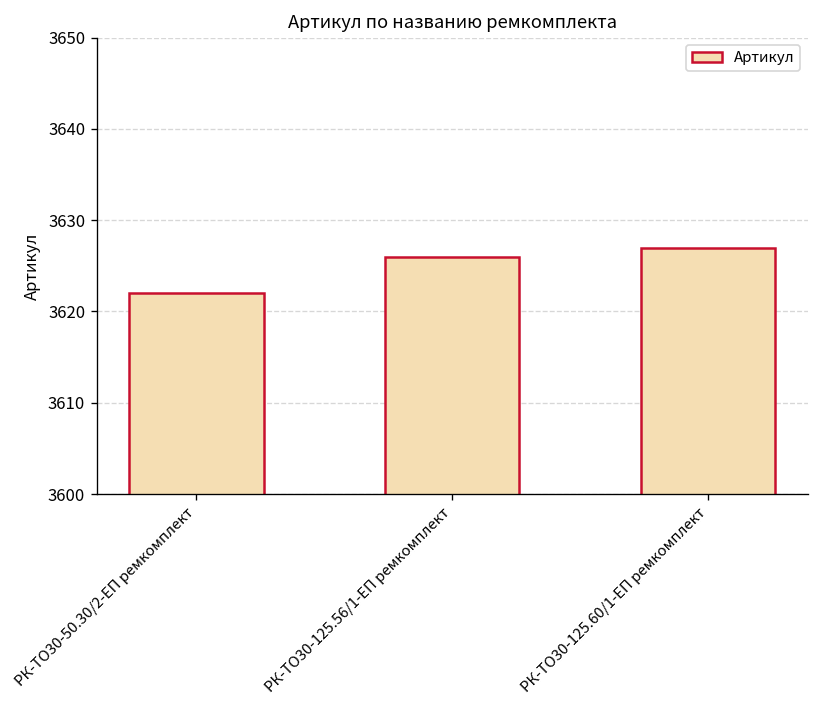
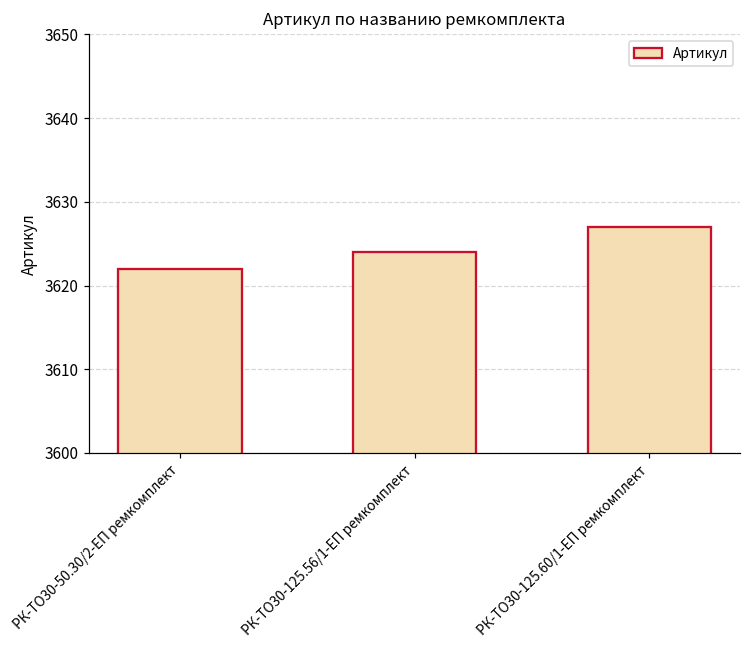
  {
    "РК-ТО30-50.30/2-ЕП ремкомплект": 3622,
-   "РК-ТО30-125.56/1-ЕП ремкомплект": 3626,
+   "РК-ТО30-125.56/1-ЕП ремкомплект": 3624,
    "РК-ТО30-125.60/1-ЕП ремкомплект": 3627
  }
